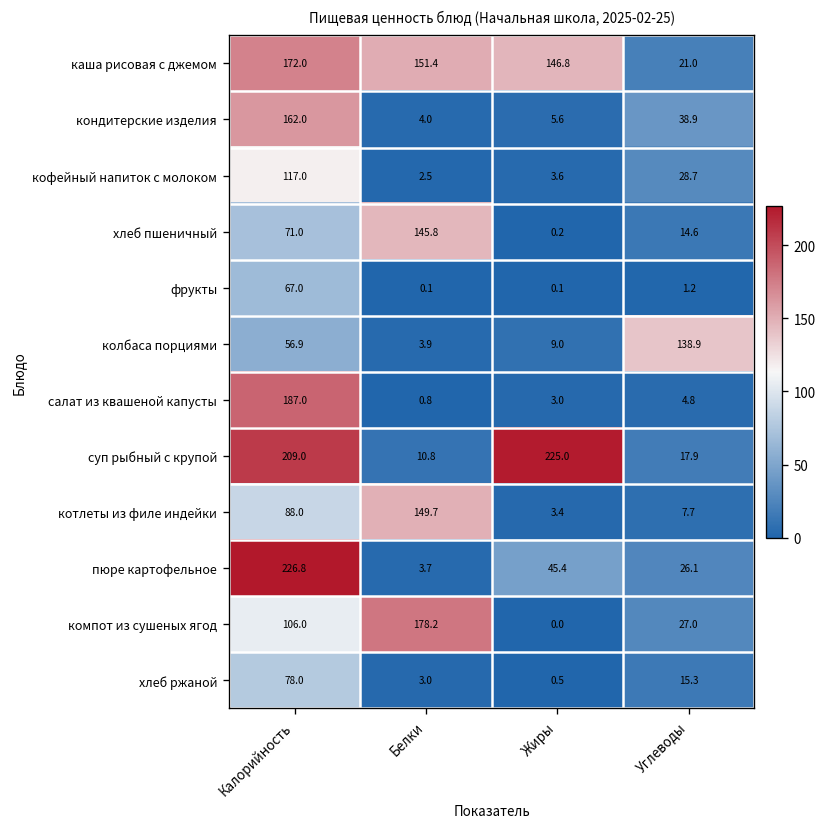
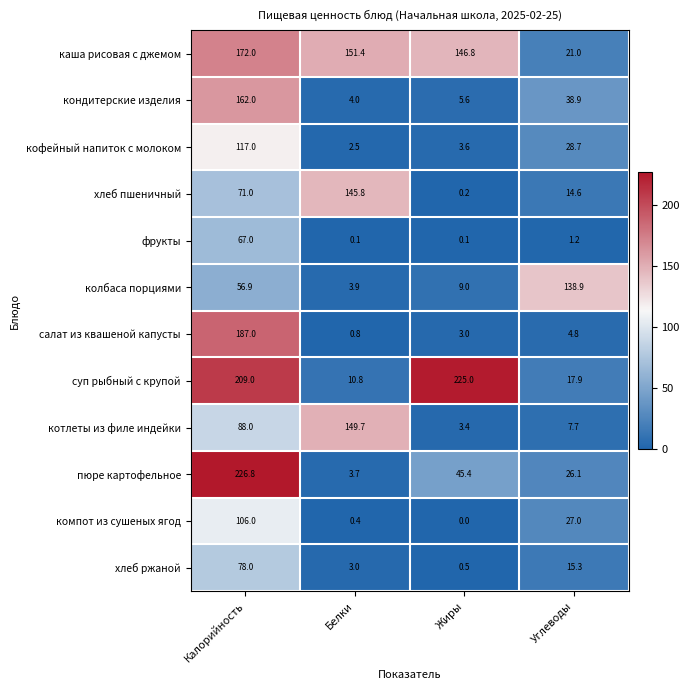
  {
    "каша рисовая с джемом": {
      "Калорийность": 172.0,
      "Белки": 151.4,
      "Жиры": 146.8,
      "Углеводы": 21.0
    },
    "кондитерские изделия": {
      "Калорийность": 162.0,
      "Белки": 4.0,
      "Жиры": 5.6,
      "Углеводы": 38.9
    },
    "кофейный напиток с молоком": {
      "Калорийность": 117.0,
      "Белки": 2.5,
      "Жиры": 3.6,
      "Углеводы": 28.7
    },
    "хлеб пшеничный": {
      "Калорийность": 71.0,
      "Белки": 145.8,
      "Жиры": 0.2,
      "Углеводы": 14.6
    },
    "фрукты": {
      "Калорийность": 67.0,
      "Белки": 0.1,
      "Жиры": 0.1,
      "Углеводы": 1.2
    },
    "колбаса порциями": {
      "Калорийность": 56.9,
      "Белки": 3.9,
      "Жиры": 9.0,
      "Углеводы": 138.9
    },
    "салат из квашеной капусты": {
      "Калорийность": 187.0,
      "Белки": 0.8,
      "Жиры": 3.0,
      "Углеводы": 4.8
    },
    "суп рыбный с крупой": {
      "Калорийность": 209.0,
      "Белки": 10.8,
      "Жиры": 225.0,
      "Углеводы": 17.9
    },
    "котлеты из филе индейки": {
      "Калорийность": 88.0,
      "Белки": 149.7,
      "Жиры": 3.4,
      "Углеводы": 7.7
    },
    "пюре картофельное": {
      "Калорийность": 226.8,
      "Белки": 3.7,
      "Жиры": 45.4,
      "Углеводы": 26.1
    },
    "компот из сушеных ягод": {
      "Калорийность": 106.0,
-     "Белки": 178.2,
+     "Белки": 0.4,
      "Жиры": 0.0,
      "Углеводы": 27.0
    },
    "хлеб ржаной": {
      "Калорийность": 78.0,
      "Белки": 3.0,
      "Жиры": 0.5,
      "Углеводы": 15.3
    }
  }
